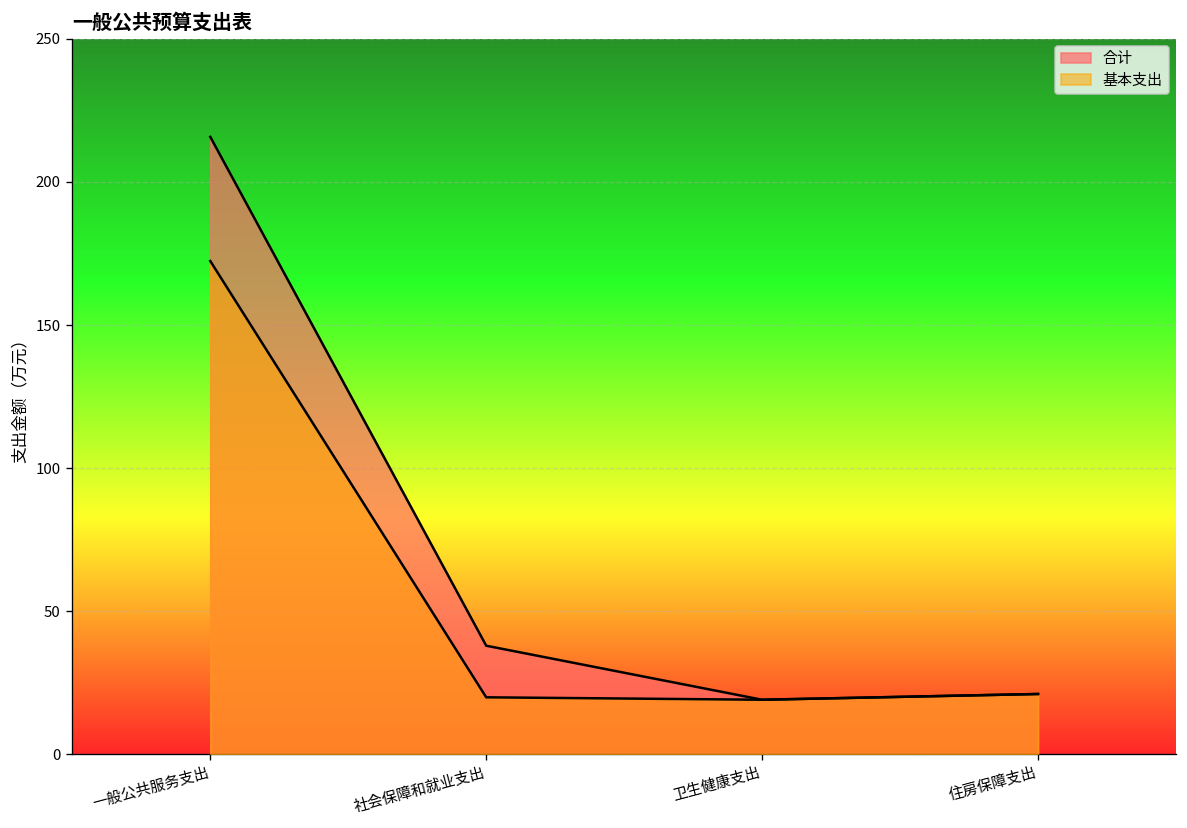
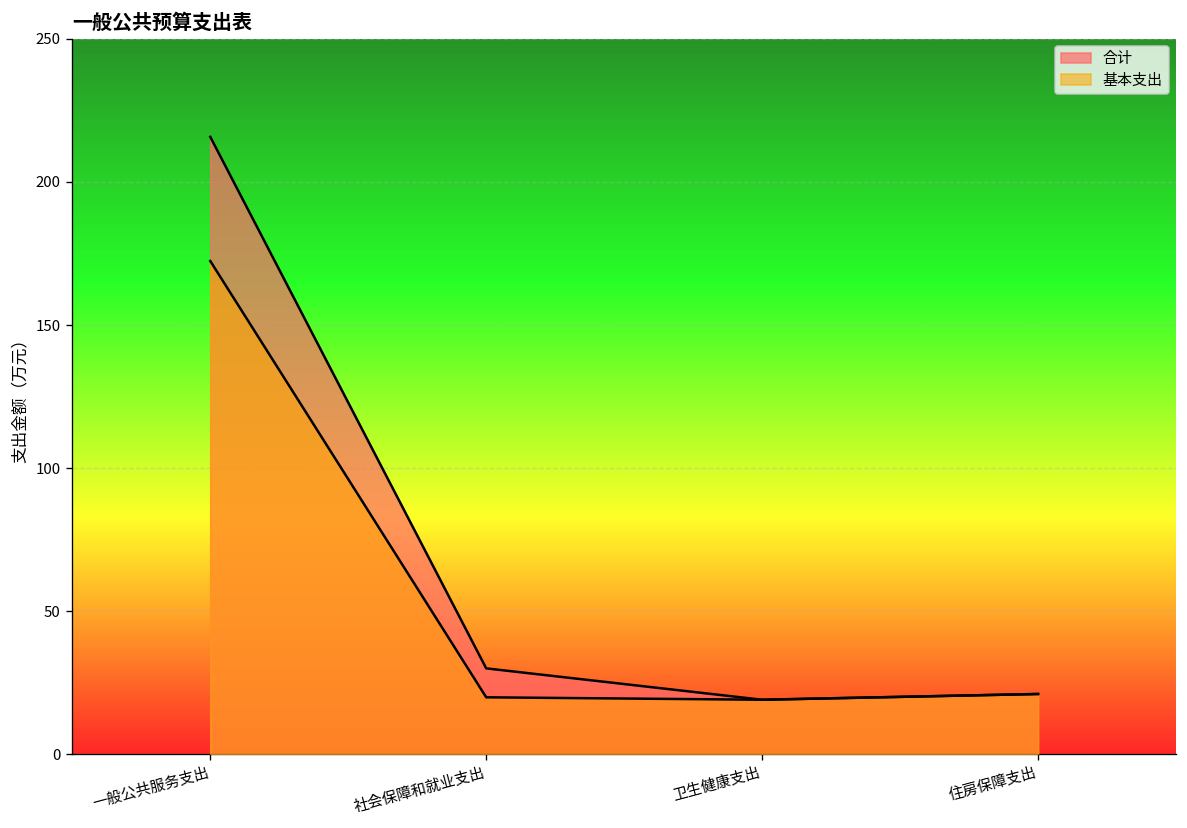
  {
    "合计": {
      "一般公共服务支出": 216,
-     "社会保障和就业支出": 38
+     "社会保障和就业支出": 30
    },
    "基本支出": {
      "一般公共服务支出": 172,
      "社会保障和就业支出": 20
    }
  }
